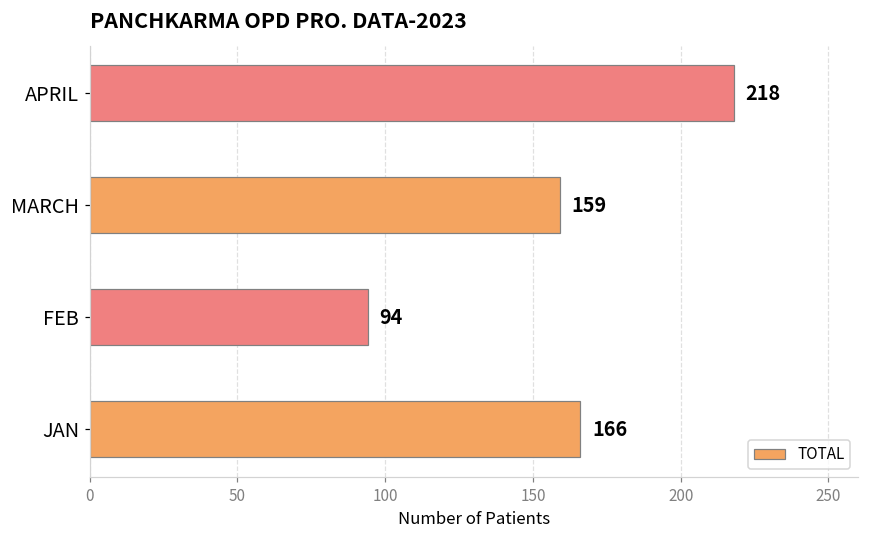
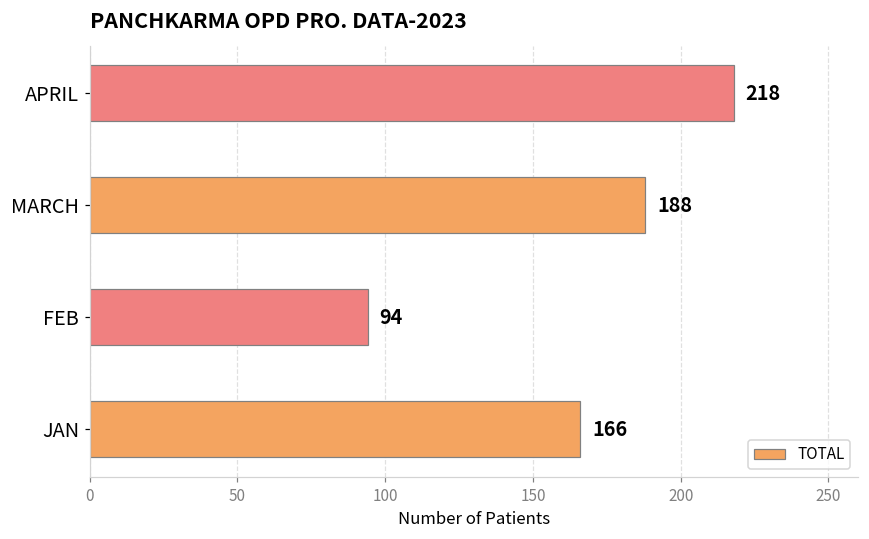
  {
    "APRIL": 218,
-   "MARCH": 159,
+   "MARCH": 188,
    "FEB": 94,
    "JAN": 166
  }
